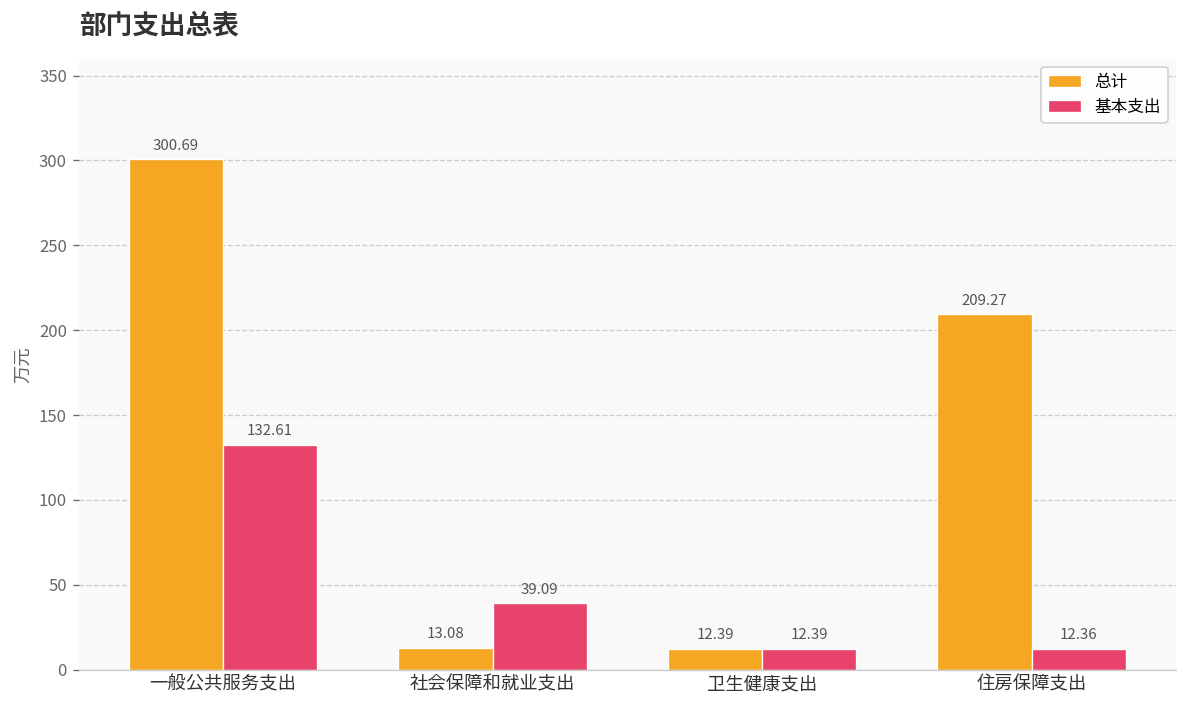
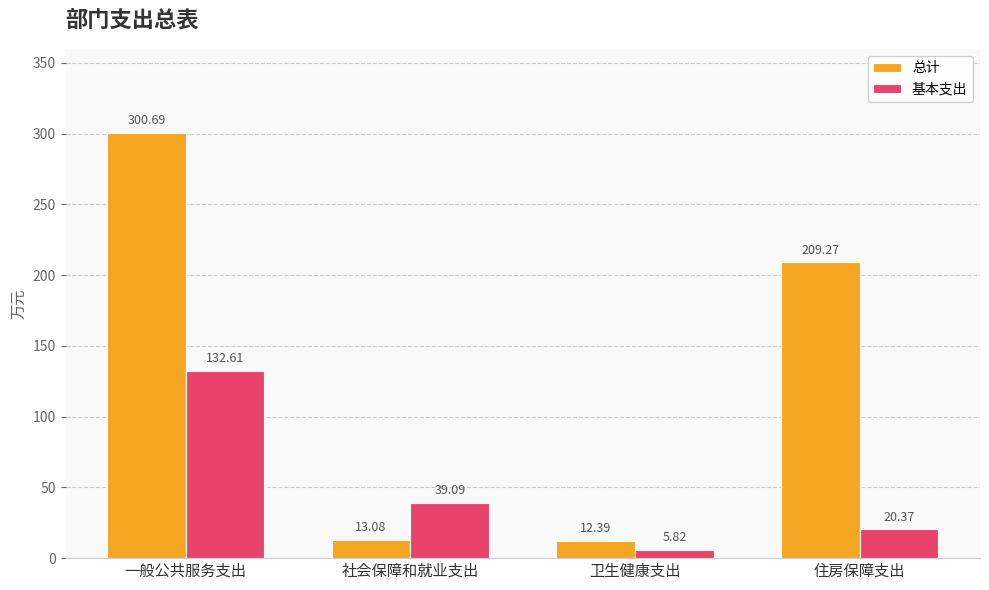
  {
    "总计": {
      "一般公共服务支出": 300.69,
      "社会保障和就业支出": 13.08,
      "卫生健康支出": 12.39,
      "住房保障支出": 209.27
    },
    "基本支出": {
      "一般公共服务支出": 132.61,
      "社会保障和就业支出": 39.09,
-     "卫生健康支出": 12.39,
-     "住房保障支出": 12.36
+     "卫生健康支出": 5.82,
+     "住房保障支出": 20.37
    }
  }
